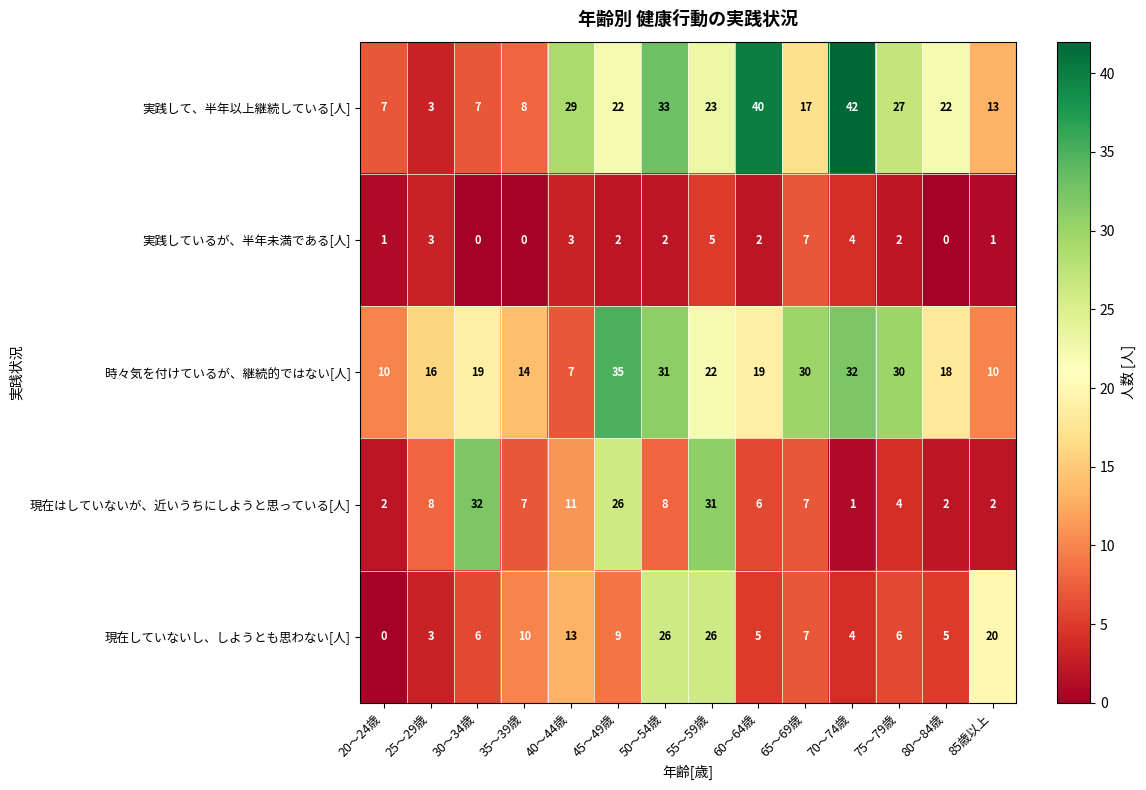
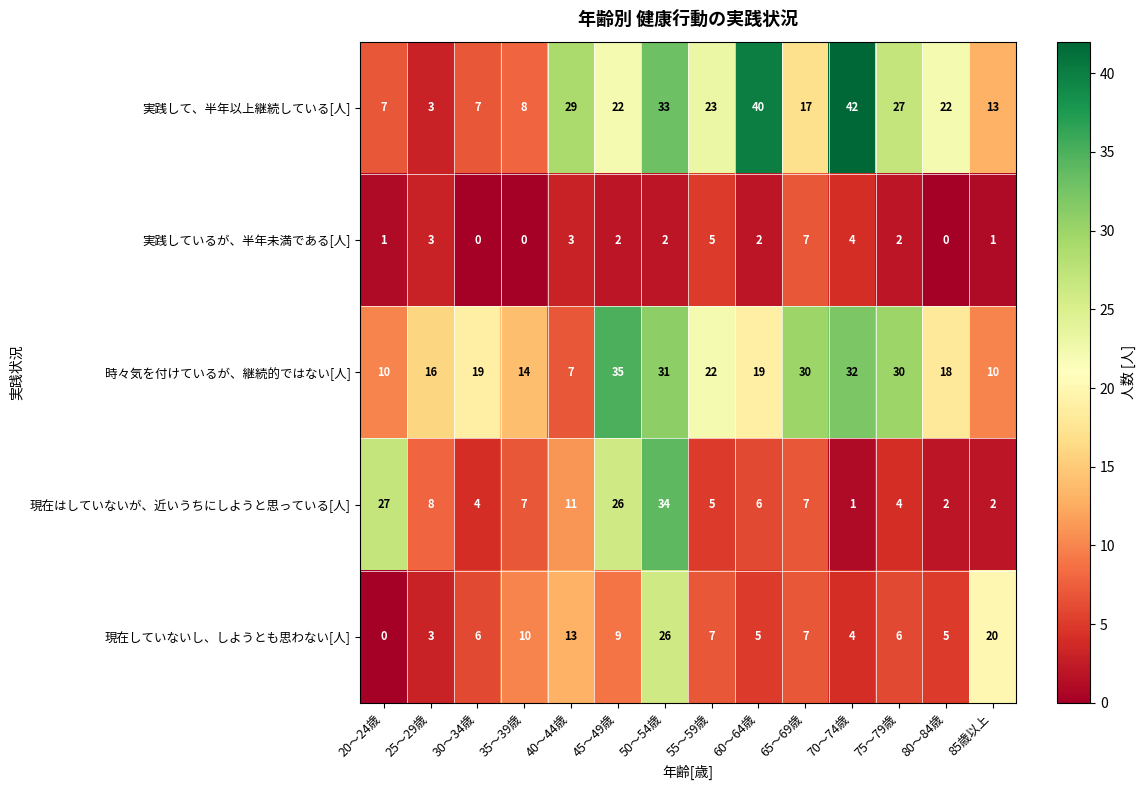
  {
    "実践して、半年以上継続している[人]": {
      "20～24歳": 7,
      "25～29歳": 3,
      "30～34歳": 7,
      "35～39歳": 8,
      "40～44歳": 29,
      "45～49歳": 22,
      "50～54歳": 33,
      "55～59歳": 23,
      "60～64歳": 40,
      "65～69歳": 17,
      "70～74歳": 42,
      "75～79歳": 27,
      "80～84歳": 22,
      "85歳以上": 13
    },
    "実践しているが、半年未満である[人]": {
      "20～24歳": 1,
      "25～29歳": 3,
      "30～34歳": 0,
      "35～39歳": 0,
      "40～44歳": 3,
      "45～49歳": 2,
      "50～54歳": 2,
      "55～59歳": 5,
      "60～64歳": 2,
      "65～69歳": 7,
      "70～74歳": 4,
      "75～79歳": 2,
      "80～84歳": 0,
      "85歳以上": 1
    },
    "時々気を付けているが、継続的ではない[人]": {
      "20～24歳": 10,
      "25～29歳": 16,
      "30～34歳": 19,
      "35～39歳": 14,
      "40～44歳": 7,
      "45～49歳": 35,
      "50～54歳": 31,
      "55～59歳": 22,
      "60～64歳": 19,
      "65～69歳": 30,
      "70～74歳": 32,
      "75～79歳": 30,
      "80～84歳": 18,
      "85歳以上": 10
    },
    "現在はしていないが、近いうちにしようと思っている[人]": {
-     "20～24歳": 2,
+     "20～24歳": 27,
      "25～29歳": 8,
-     "30～34歳": 32,
+     "30～34歳": 4,
      "35～39歳": 7,
      "40～44歳": 11,
      "45～49歳": 26,
-     "50～54歳": 8,
-     "55～59歳": 31,
+     "50～54歳": 34,
+     "55～59歳": 5,
      "60～64歳": 6,
      "65～69歳": 7,
      "70～74歳": 1,
      "75～79歳": 4,
      "80～84歳": 2,
      "85歳以上": 2
    },
    "現在していないし、しようとも思わない[人]": {
      "20～24歳": 0,
      "25～29歳": 3,
      "30～34歳": 6,
      "35～39歳": 10,
      "40～44歳": 13,
      "45～49歳": 9,
      "50～54歳": 26,
-     "55～59歳": 26,
+     "55～59歳": 7,
      "60～64歳": 5,
      "65～69歳": 7,
      "70～74歳": 4,
      "75～79歳": 6,
      "80～84歳": 5,
      "85歳以上": 20
    }
  }
